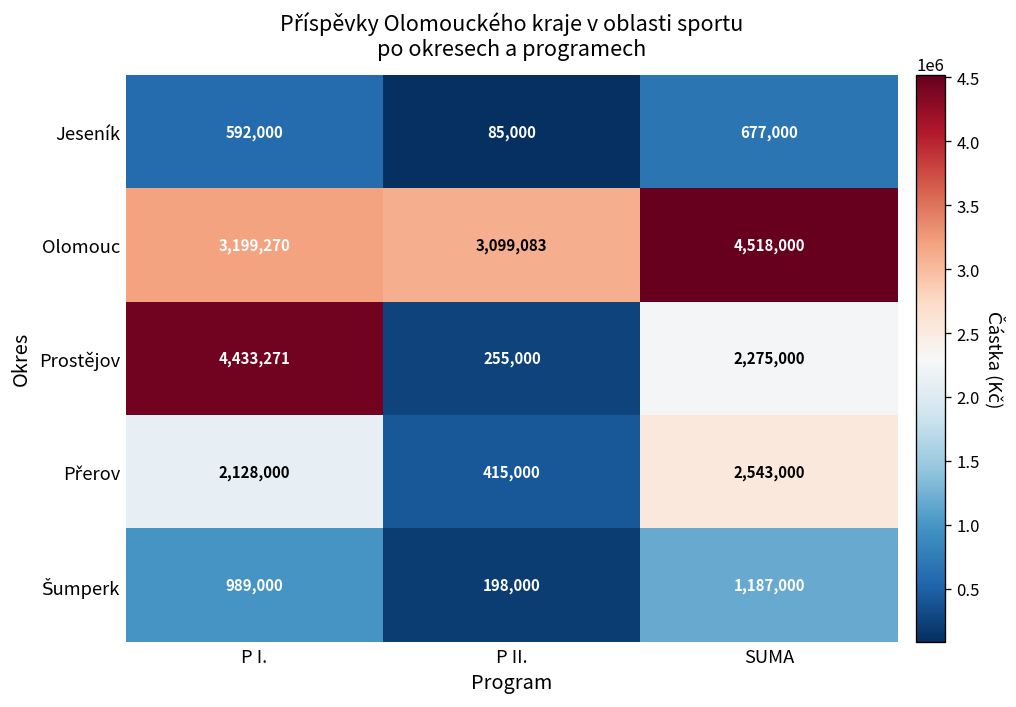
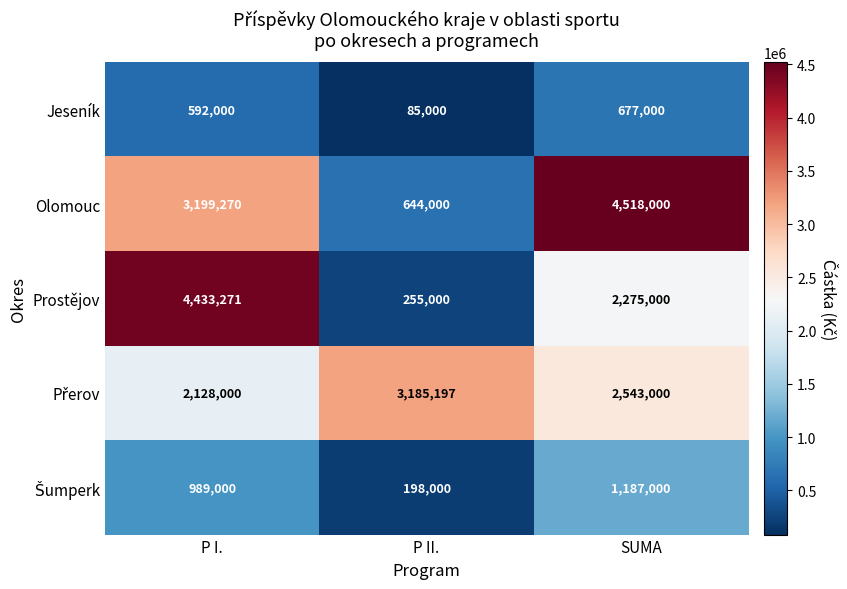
  {
    "Jeseník": {
      "P I.": "592,000",
      "P II.": "85,000",
      "SUMA": "677,000"
    },
    "Olomouc": {
      "P I.": "3,199,270",
-     "P II.": "3,099,083",
+     "P II.": "644,000",
      "SUMA": "4,518,000"
    },
    "Prostějov": {
      "P I.": "4,433,271",
      "P II.": "255,000",
      "SUMA": "2,275,000"
    },
    "Přerov": {
      "P I.": "2,128,000",
-     "P II.": "415,000",
+     "P II.": "3,185,197",
      "SUMA": "2,543,000"
    },
    "Šumperk": {
      "P I.": "989,000",
      "P II.": "198,000",
      "SUMA": "1,187,000"
    }
  }
